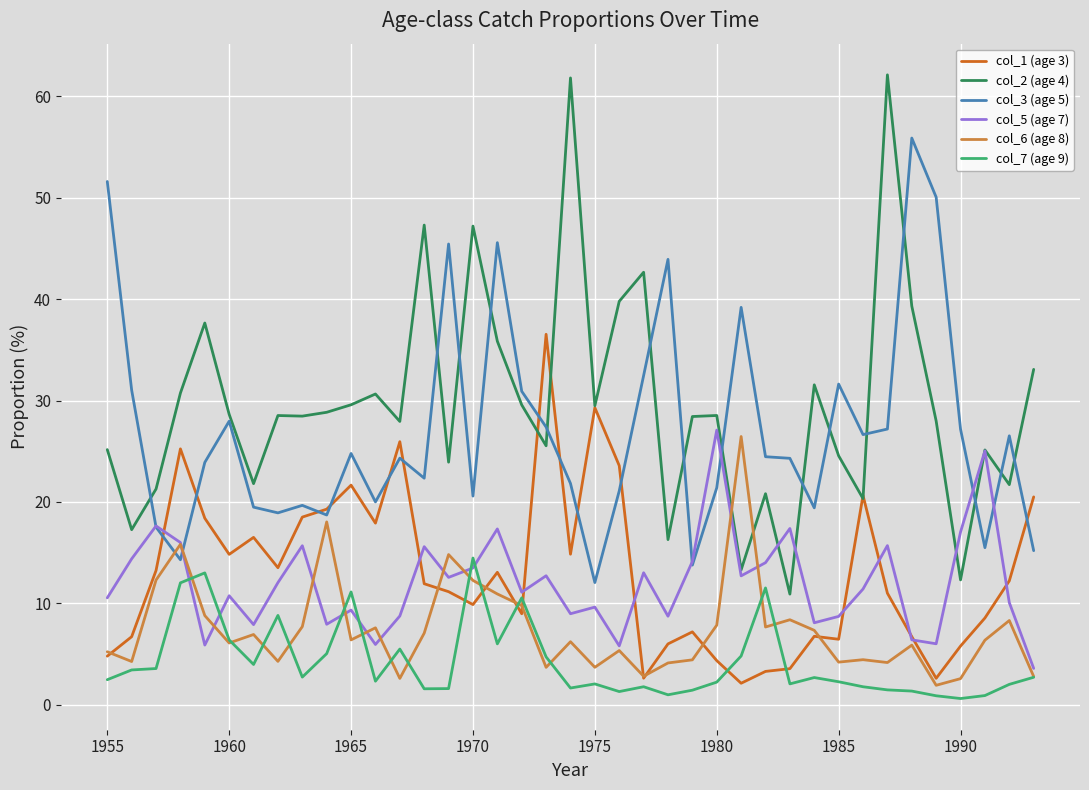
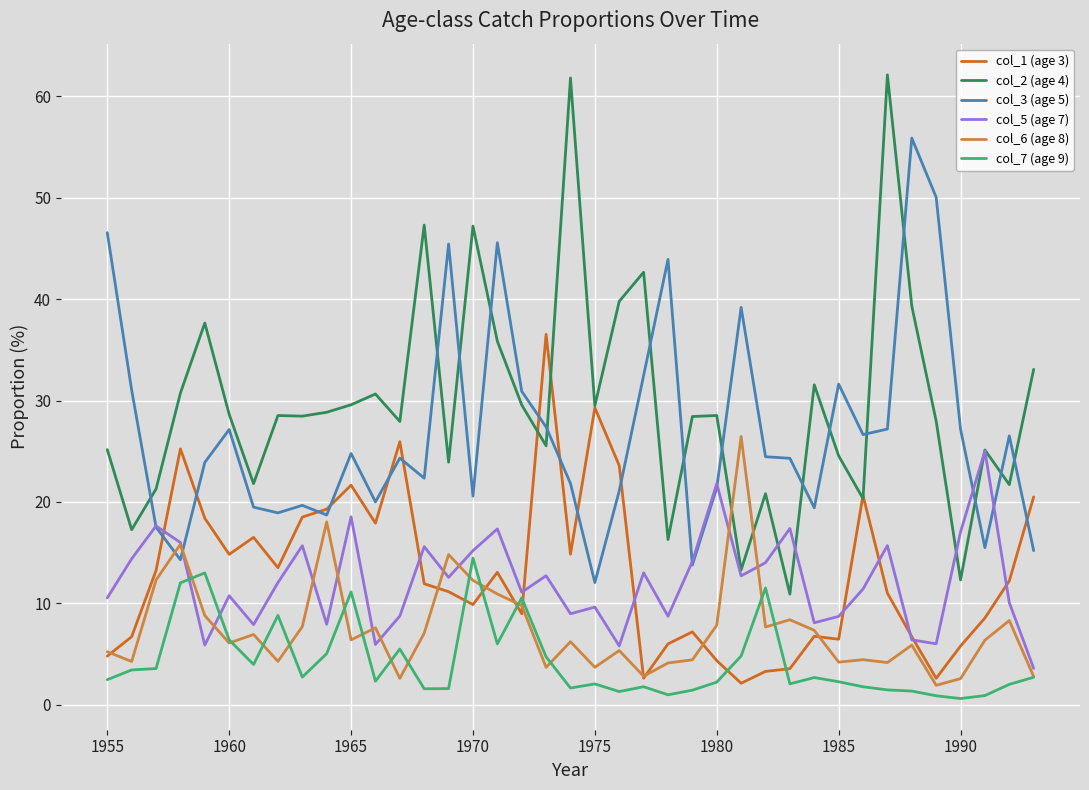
  {
    "col_3 (age 5)": {
-     "1955": 51.6,
-     "1960": 28.0,
+     "1955": 46.6,
+     "1960": 27.1,
      "1965": 24.8,
      "1970": 20.6,
      "1975": 12.0,
      "1980": 21.4,
      "1985": 31.6,
      "1990": 27.2
    },
    "col_5 (age 7)": {
      "1955": 10.5,
      "1960": 10.7,
-     "1965": 9.3,
-     "1970": 13.5,
+     "1965": 18.5,
+     "1970": 15.2,
      "1975": 9.6,
-     "1980": 27.1,
+     "1980": 21.8,
      "1985": 8.7,
      "1990": 17.0
    }
  }
